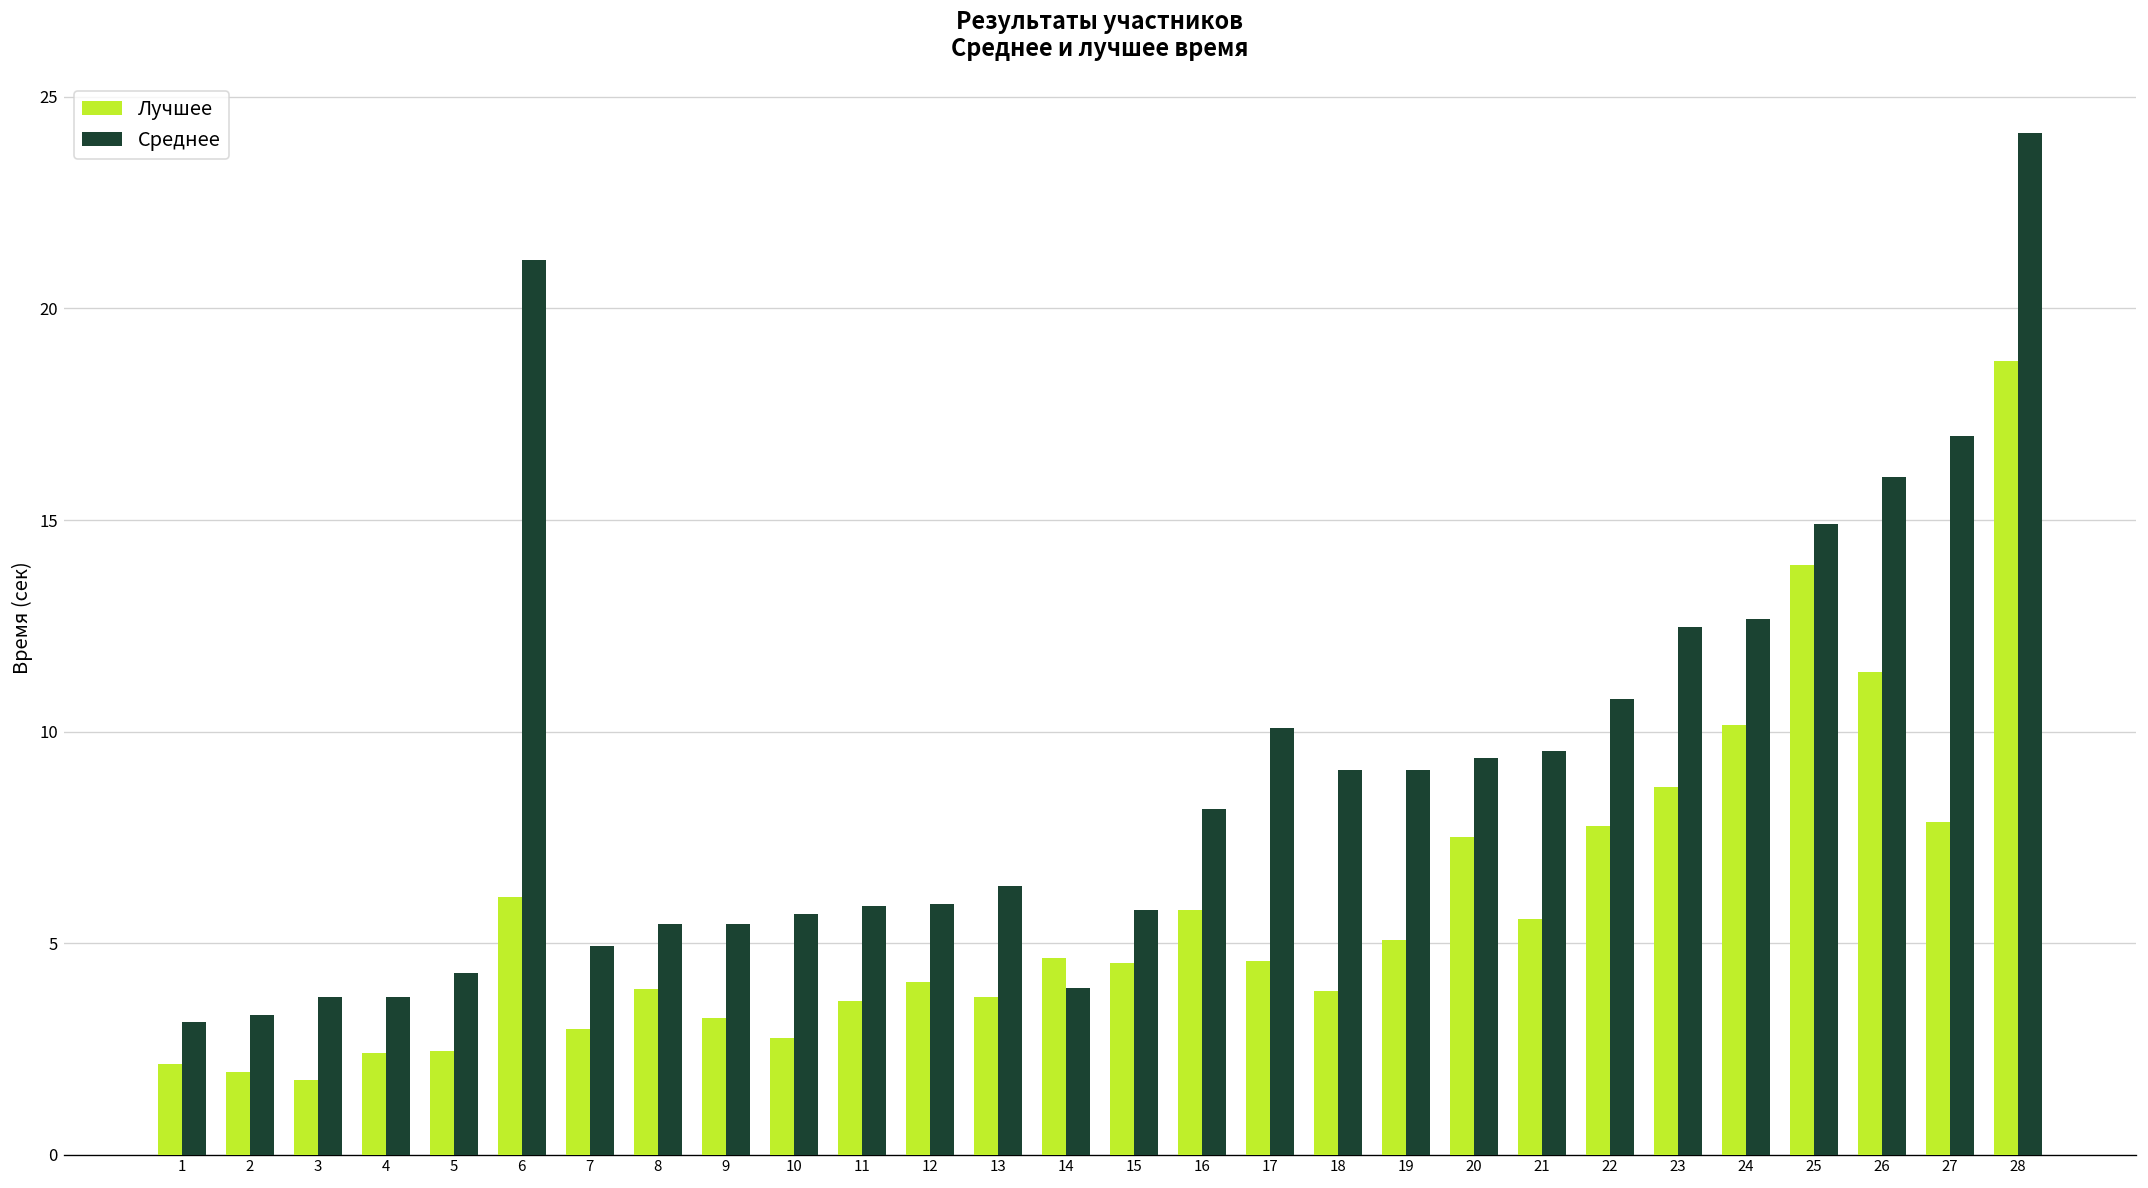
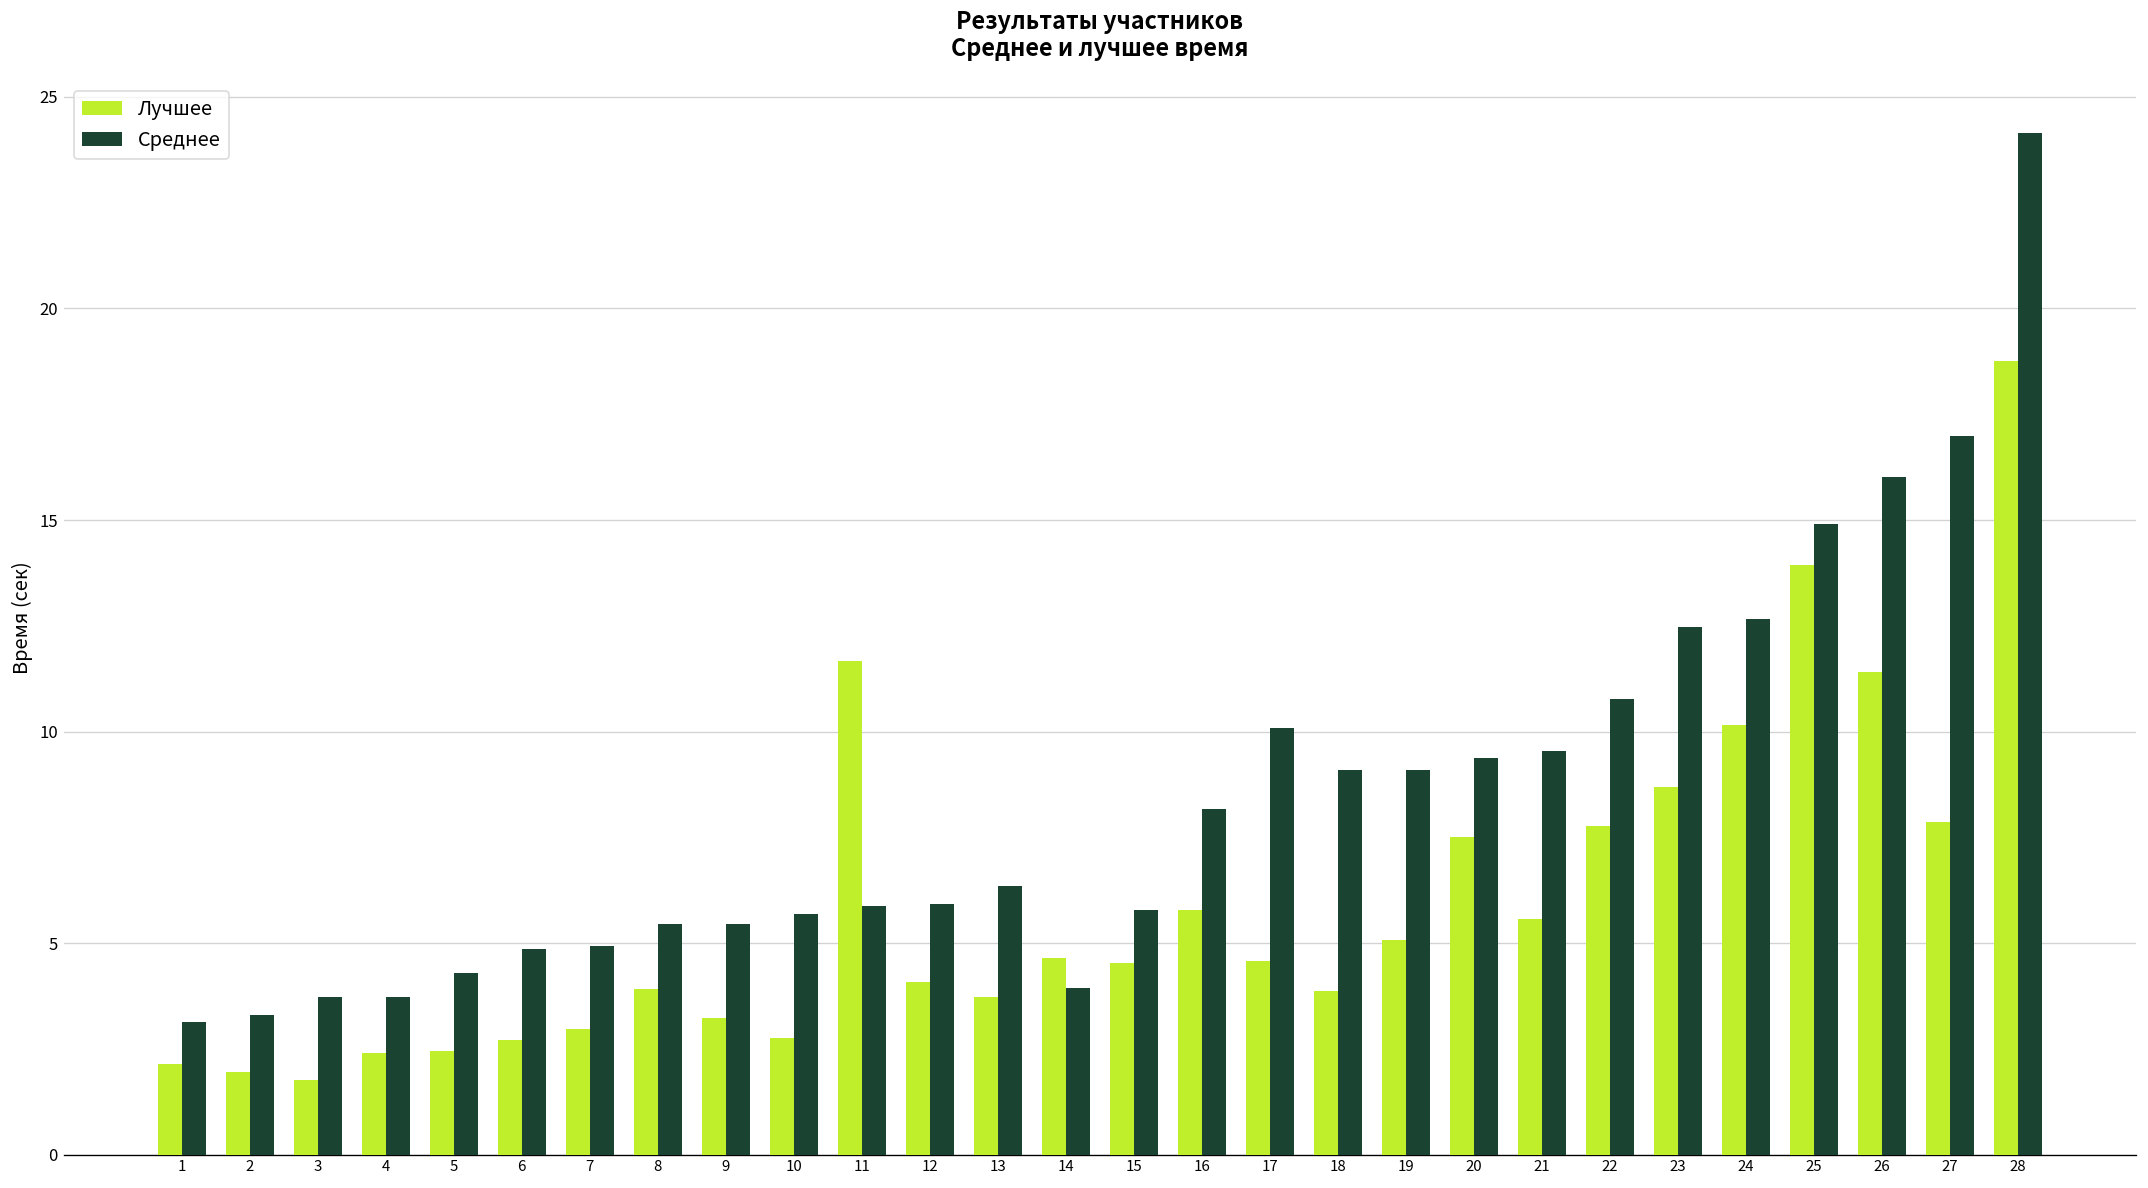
  {
    "Лучшее": {
      "1": 2.1,
      "2": 1.9,
      "3": 1.8,
      "4": 2.4,
      "5": 2.4,
-     "6": 6.1,
+     "6": 2.7,
      "7": 3.0,
      "8": 3.9,
      "9": 3.2,
      "10": 2.8,
-     "11": 3.6,
+     "11": 11.7,
      "12": 4.1,
      "13": 3.7,
      "14": 4.6,
      "15": 4.5,
      "16": 5.8,
      "17": 4.6,
      "18": 3.9,
      "19": 5.1,
      "20": 7.5,
      "21": 5.6,
      "22": 7.8,
      "23": 8.7,
      "24": 10.2,
      "25": 13.9,
      "26": 11.4,
      "27": 7.9,
      "28": 18.8
    },
    "Среднее": {
      "1": 3.1,
      "2": 3.3,
      "3": 3.7,
      "4": 3.7,
      "5": 4.3,
-     "6": 21.1,
+     "6": 4.9,
      "7": 4.9,
      "8": 5.4,
      "9": 5.5,
      "10": 5.7,
      "11": 5.9,
      "12": 5.9,
      "13": 6.4,
      "14": 3.9,
      "15": 5.8,
      "16": 8.2,
      "17": 10.1,
      "18": 9.1,
      "19": 9.1,
      "20": 9.4,
      "21": 9.5,
      "22": 10.8,
      "23": 12.5,
      "24": 12.7,
      "25": 14.9,
      "26": 16.0,
      "27": 17.0,
      "28": 24.2
    }
  }
